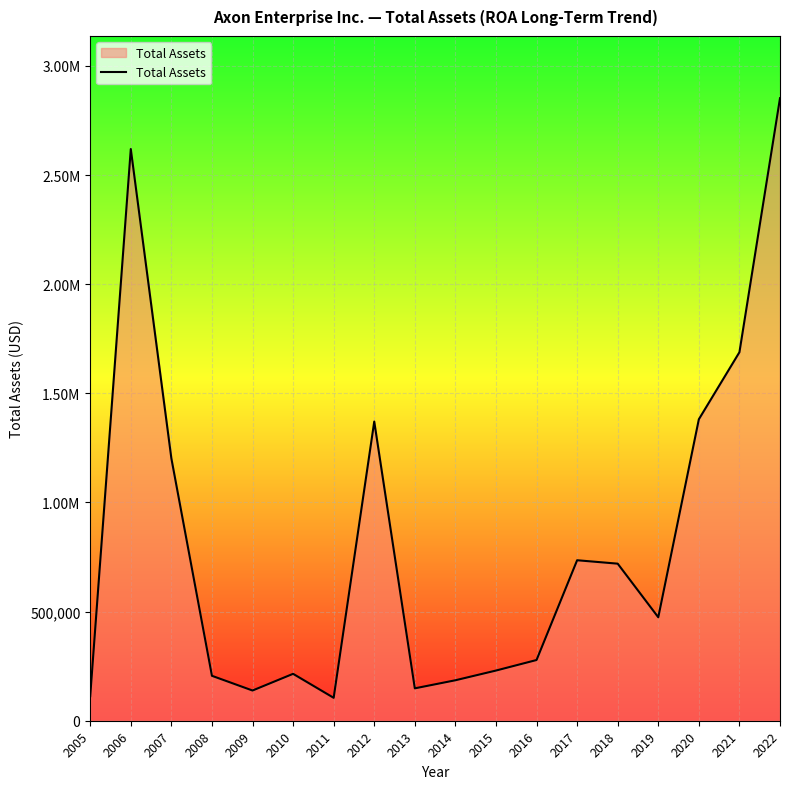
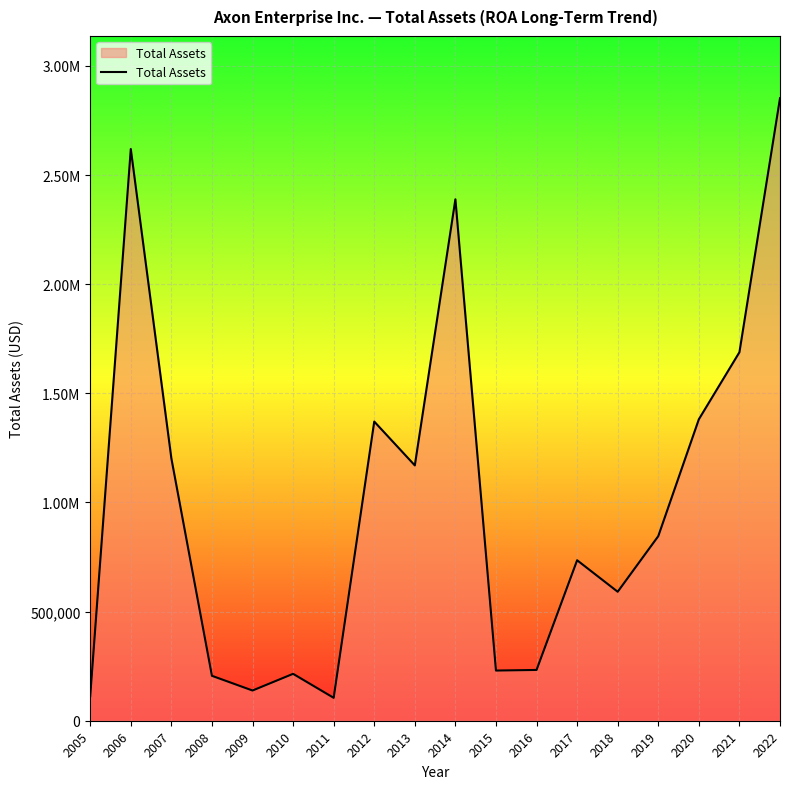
  {
    "2005": "110,000",
    "2006": "2,620,000",
    "2007": "1,200,000",
    "2008": "210,000",
    "2009": "140,000",
    "2010": "210,000",
    "2011": "100,000",
    "2012": "1,370,000",
-   "2013": "150,000",
-   "2014": "190,000",
+   "2013": "1,170,000",
+   "2014": "2,390,000",
    "2015": "230,000",
-   "2016": "280,000",
+   "2016": "230,000",
    "2017": "740,000",
-   "2018": "720,000",
-   "2019": "470,000",
+   "2018": "590,000",
+   "2019": "850,000",
    "2020": "1,380,000",
    "2021": "1,690,000",
    "2022": "2,850,000"
  }
